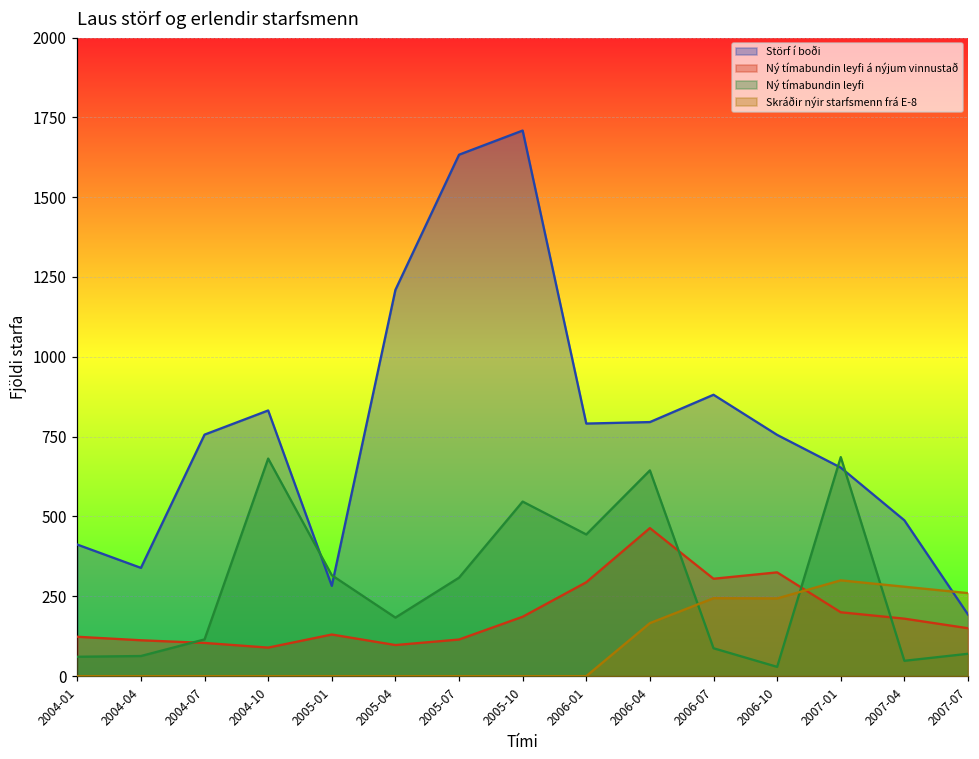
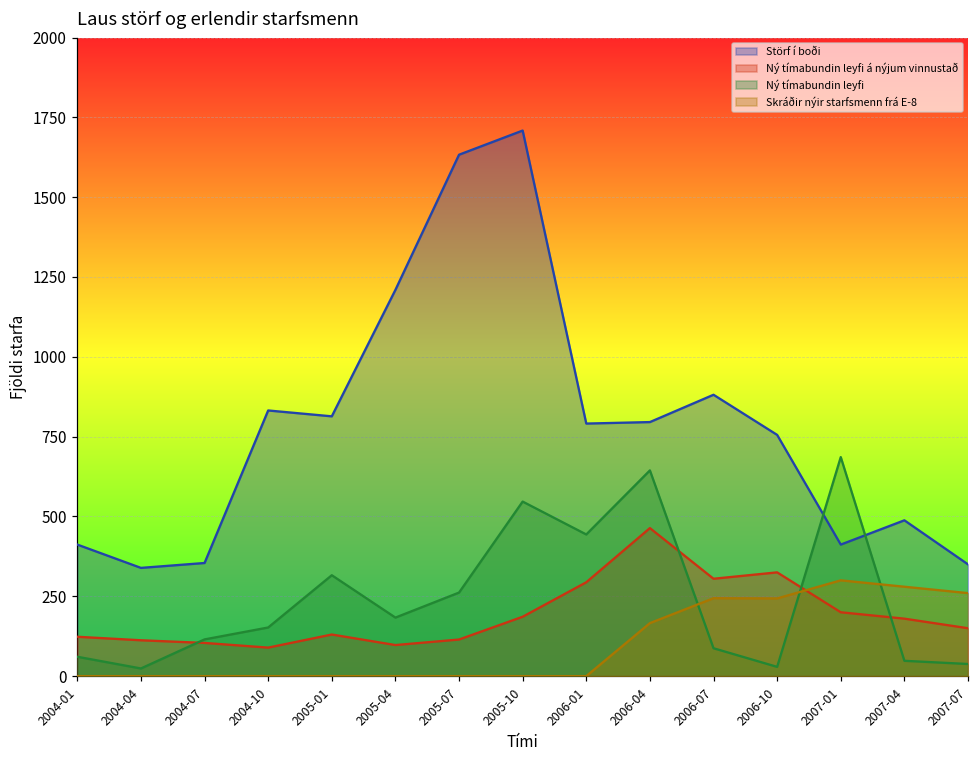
  {
    "Störf í boði": {
      "2004-01": 410,
      "2004-04": 340,
-     "2004-07": 760,
+     "2004-07": 350,
      "2004-10": 830,
-     "2005-01": 280,
+     "2005-01": 810,
      "2005-04": 1210,
      "2005-07": 1630,
      "2005-10": 1710,
      "2006-01": 790,
      "2006-04": 800,
      "2006-07": 880,
      "2006-10": 760,
-     "2007-01": 650,
+     "2007-01": 410,
      "2007-04": 490,
-     "2007-07": 190
+     "2007-07": 350
    },
    "Ný tímabundin leyfi": {
      "2004-01": 60,
-     "2004-04": 60,
+     "2004-04": 20,
      "2004-07": 120,
-     "2004-10": 680,
+     "2004-10": 150,
      "2005-01": 320,
      "2005-04": 180,
-     "2005-07": 310,
+     "2005-07": 260,
      "2005-10": 550,
      "2006-01": 440,
      "2006-04": 640,
      "2006-07": 90,
      "2006-10": 30,
      "2007-01": 690,
      "2007-04": 50,
-     "2007-07": 70
+     "2007-07": 40
    }
  }
